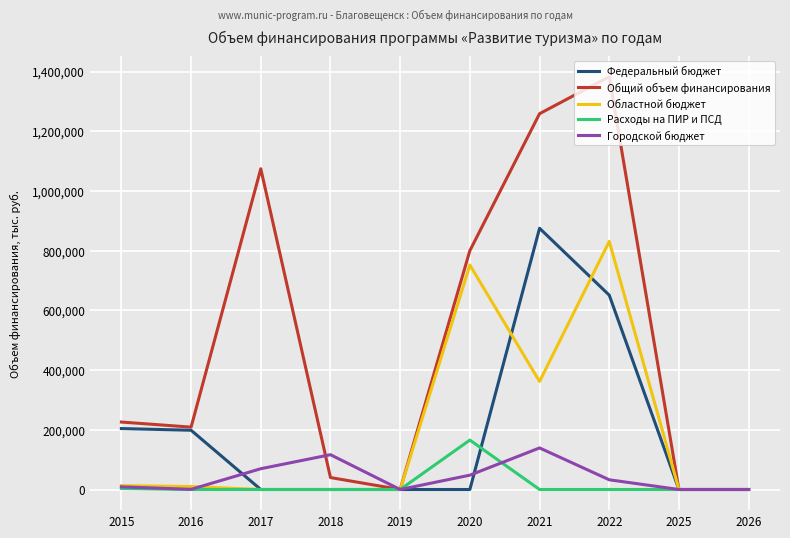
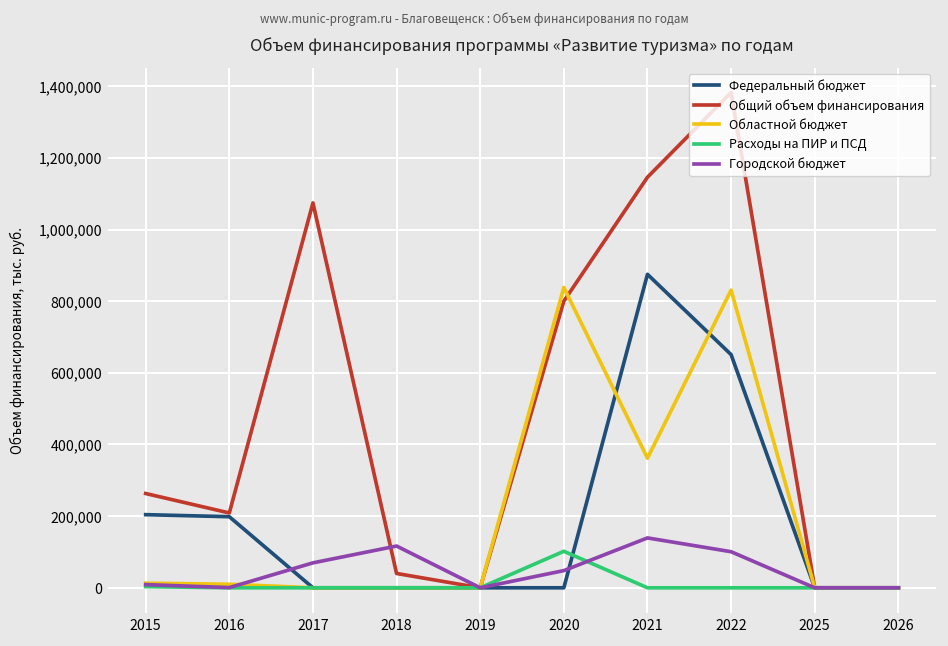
  {
    "Федеральный бюджет": {
      "2015": "200,000",
      "2016": "200,000",
      "2020": "0",
      "2021": "880,000",
      "2022": "650,000"
    },
    "Общий объем финансирования": {
-     "2015": "230,000",
+     "2015": "260,000",
      "2016": "210,000",
      "2017": "1,070,000",
      "2018": "40,000",
      "2020": "800,000",
-     "2021": "1,260,000"
+     "2021": "1,150,000"
    },
    "Областной бюджет": {
      "2016": "10,000",
-     "2020": "750,000",
+     "2020": "840,000",
      "2021": "360,000",
      "2022": "830,000"
    },
    "Расходы на ПИР и ПСД": {
-     "2020": "170,000",
+     "2020": "100,000",
      "2021": "0",
      "2022": "0"
    },
    "Городской бюджет": {
      "2017": "70,000",
      "2018": "120,000",
      "2020": "50,000",
      "2021": "140,000",
-     "2022": "30,000"
+     "2022": "100,000"
    }
  }
